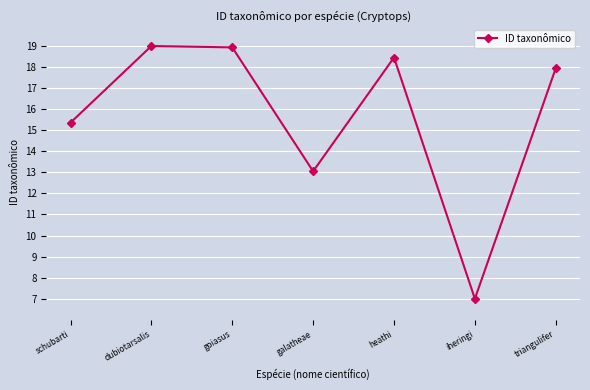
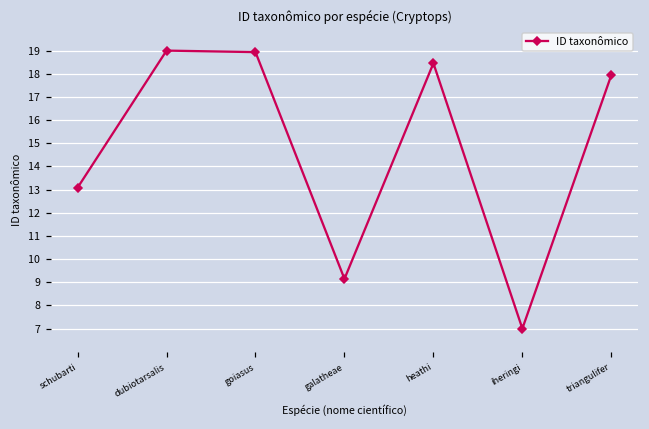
  {
-   "schubarti": 15.4,
+   "schubarti": 13.1,
    "dubiotarsalis": 19.0,
    "goiasus": 18.9,
-   "galatheae": 13.1,
+   "galatheae": 9.1,
    "heathi": 18.5,
    "iheringi": 7.0,
    "triangulifer": 17.9
  }
